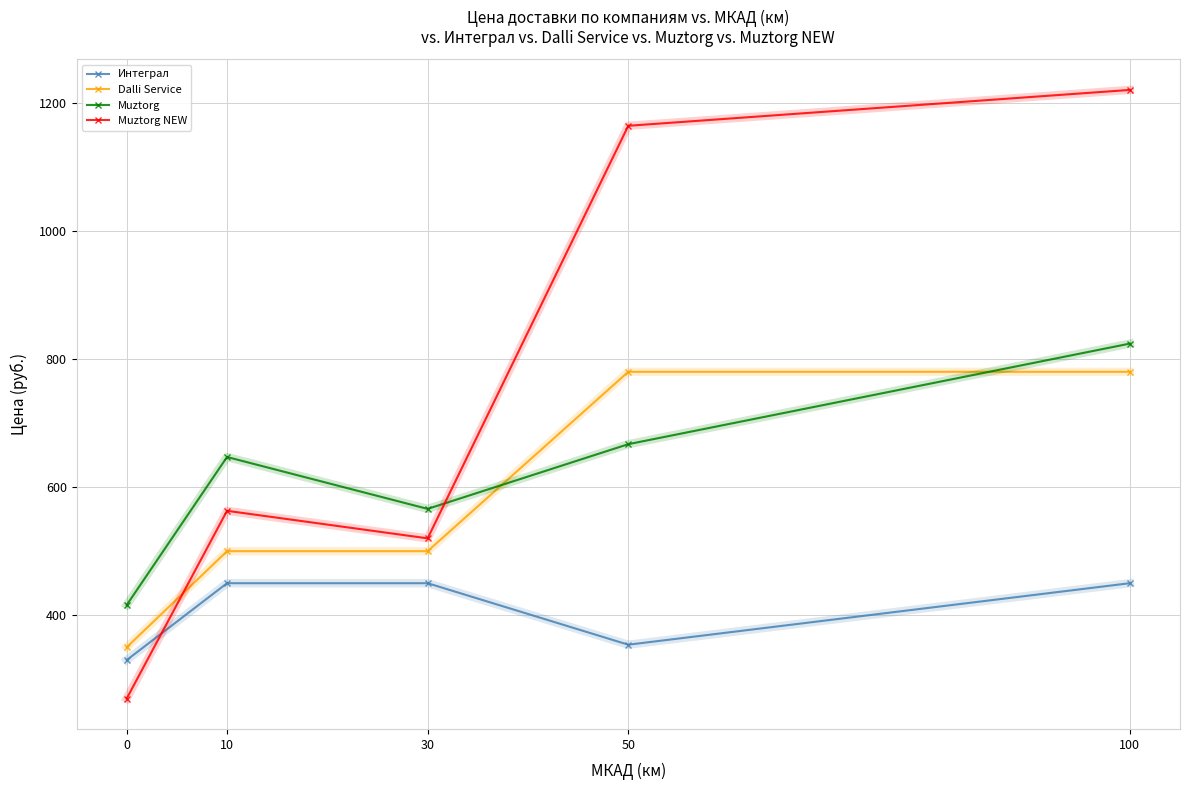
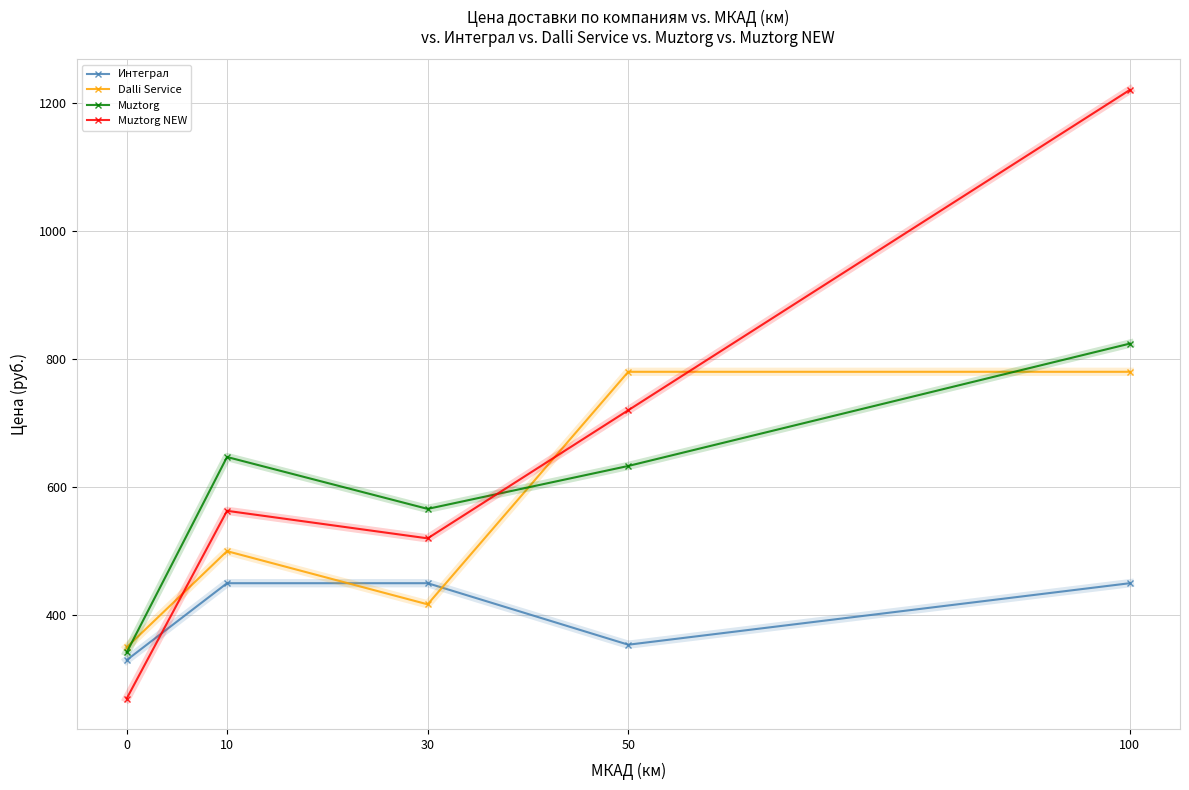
  {
    "Интеграл": {
      "0": 330,
      "10": 450,
      "30": 450,
      "50": 350,
      "100": 450
    },
    "Dalli Service": {
      "0": 350,
      "10": 500,
-     "30": 500,
+     "30": 420,
      "50": 780,
      "100": 780
    },
    "Muztorg": {
-     "0": 420,
+     "0": 340,
      "10": 650,
      "30": 570,
-     "50": 670,
+     "50": 630,
      "100": 820
    },
    "Muztorg NEW": {
      "0": 270,
      "10": 560,
      "30": 520,
-     "50": 1160,
+     "50": 720,
      "100": 1220
    }
  }
